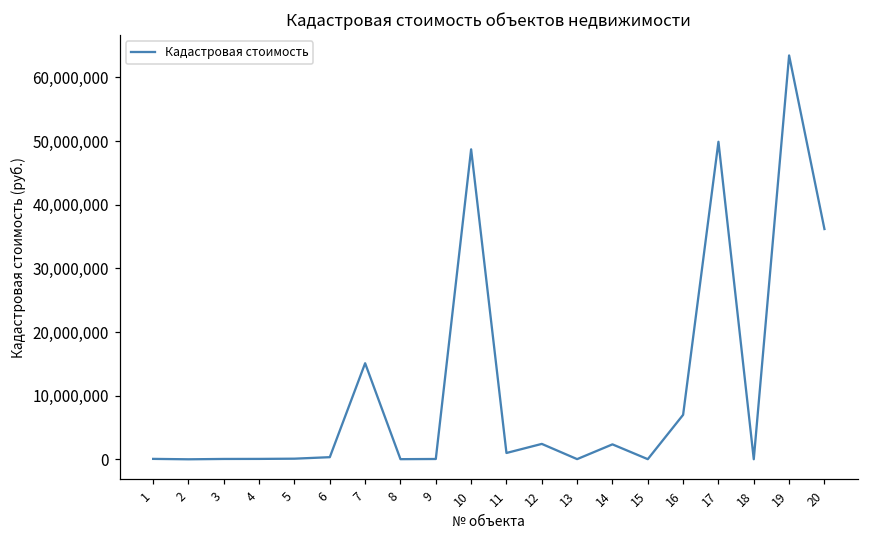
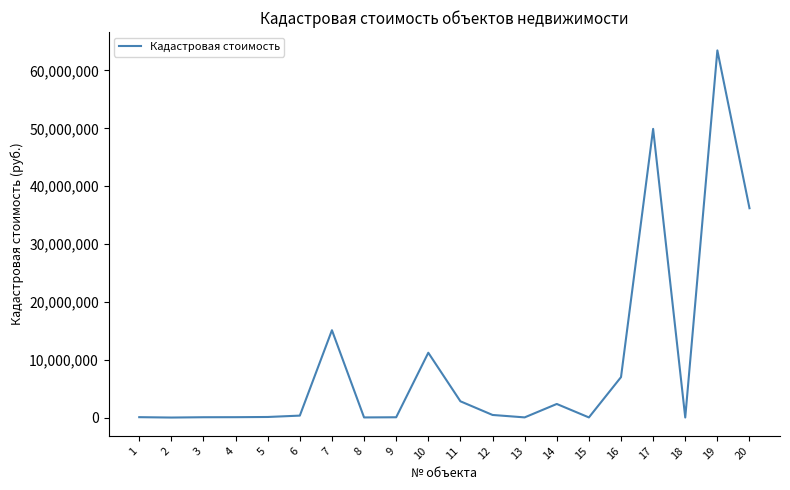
  {
    "1": "0",
    "2": "0",
    "3": "0",
    "4": "0",
    "5": "0",
    "6": "0",
    "7": "15,000,000",
    "8": "0",
    "9": "0",
-   "10": "49,000,000",
-   "11": "1,000,000",
-   "12": "2,000,000",
+   "10": "11,000,000",
+   "11": "3,000,000",
+   "12": "0",
    "13": "0",
    "14": "2,000,000",
    "15": "0",
    "16": "7,000,000",
    "17": "50,000,000",
    "18": "0",
    "19": "63,000,000",
    "20": "36,000,000"
  }
